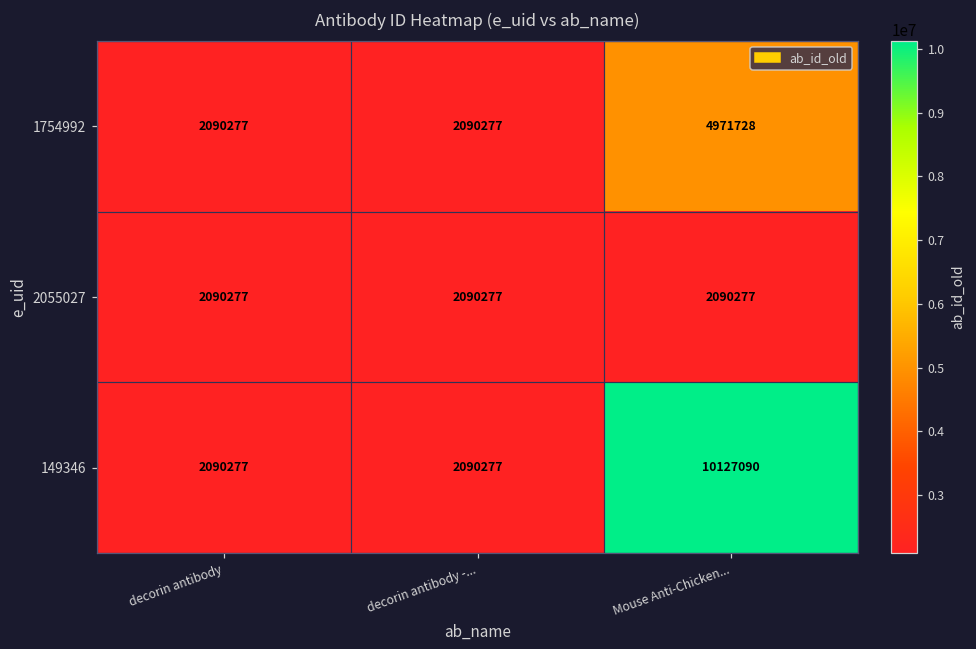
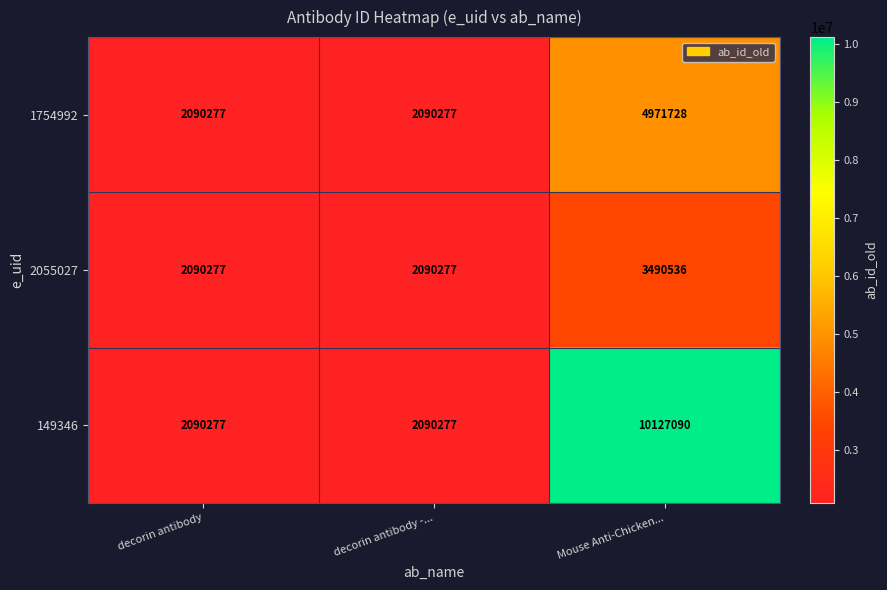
  {
    "1754992": {
      "decorin antibody": 2090277,
      "decorin antibody -...": 2090277,
      "Mouse Anti-Chicken...": 4971728
    },
    "2055027": {
      "decorin antibody": 2090277,
      "decorin antibody -...": 2090277,
-     "Mouse Anti-Chicken...": 2090277
+     "Mouse Anti-Chicken...": 3490536
    },
    "149346": {
      "decorin antibody": 2090277,
      "decorin antibody -...": 2090277,
      "Mouse Anti-Chicken...": 10127090
    }
  }
